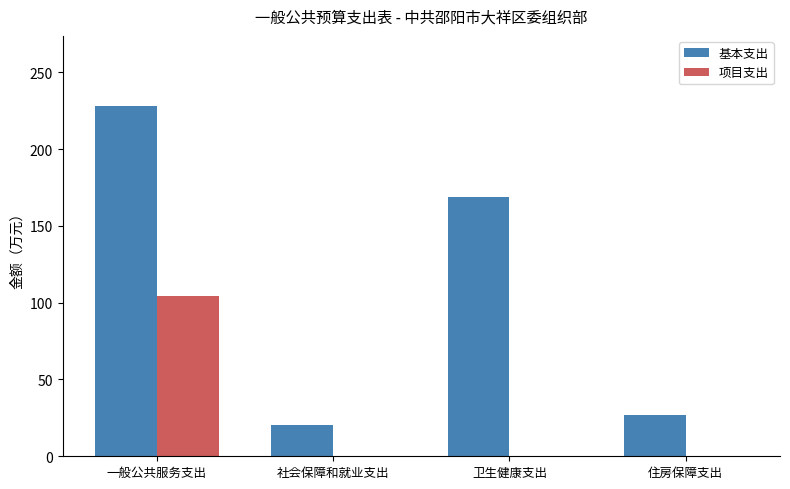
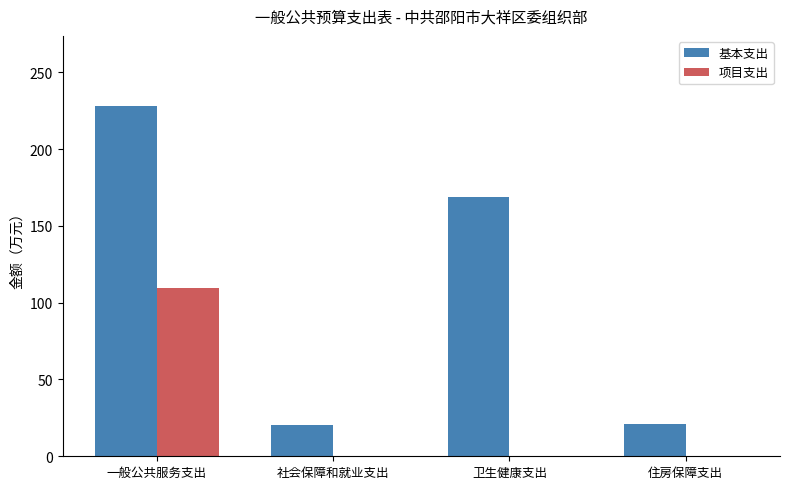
  {
    "基本支出": {
      "一般公共服务支出": 228,
      "社会保障和就业支出": 20,
      "卫生健康支出": 168,
-     "住房保障支出": 27
+     "住房保障支出": 21
    },
    "项目支出": {
-     "一般公共服务支出": 104,
+     "一般公共服务支出": 110,
      "社会保障和就业支出": 0,
      "卫生健康支出": 0,
      "住房保障支出": 0
    }
  }
